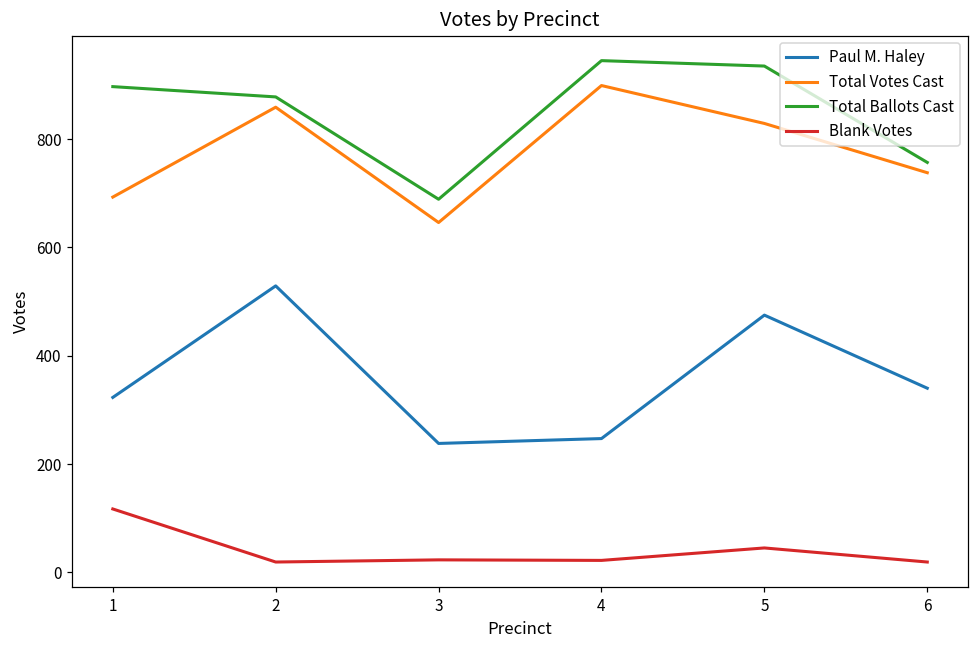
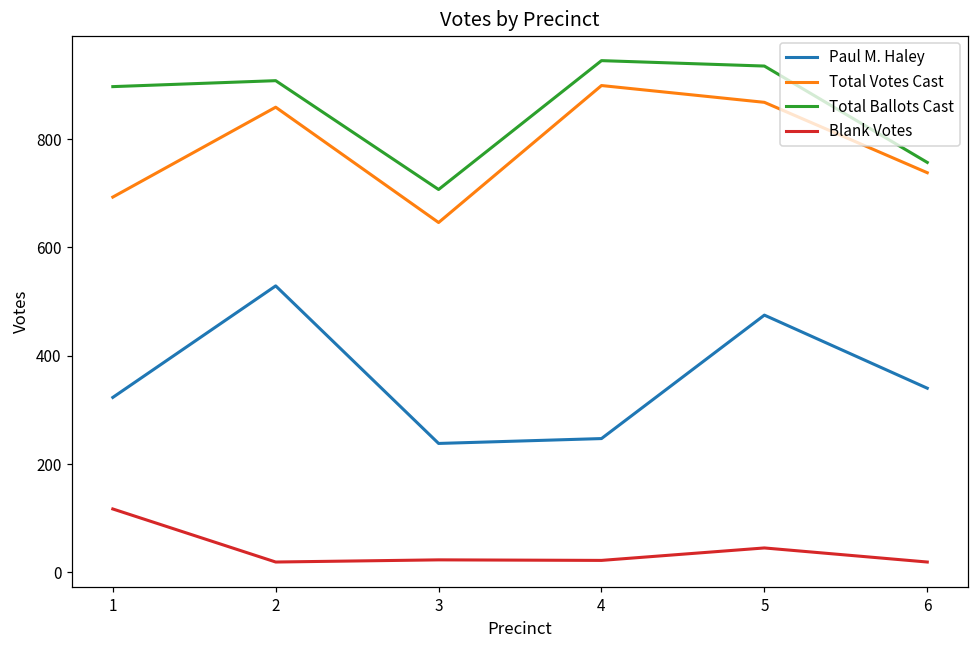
  {
    "Paul M. Haley": {
      "1": 320,
      "2": 530,
      "3": 240,
      "4": 250,
      "5": 480,
      "6": 340
    },
    "Total Votes Cast": {
      "1": 690,
      "2": 860,
      "3": 650,
      "4": 900,
-     "5": 830,
+     "5": 870,
      "6": 740
    },
    "Total Ballots Cast": {
      "1": 900,
-     "2": 880,
-     "3": 690,
+     "2": 910,
+     "3": 710,
      "4": 950,
      "5": 940,
      "6": 760
    },
    "Blank Votes": {
      "1": 120,
      "2": 20,
      "3": 20,
      "4": 20,
      "5": 50,
      "6": 20
    }
  }
